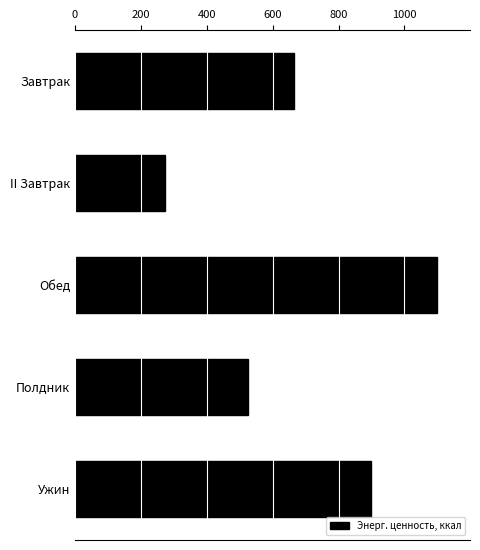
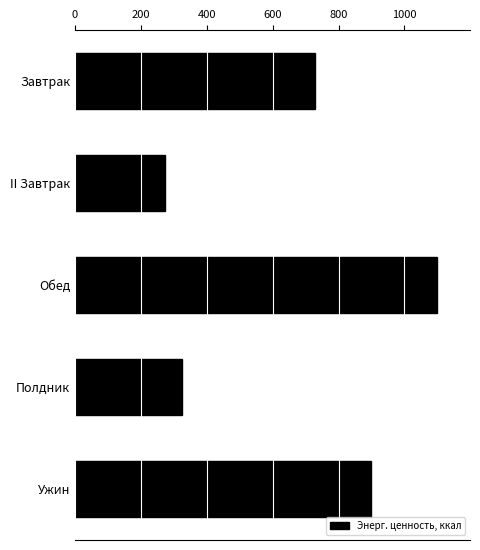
  {
-   "Завтрак": 670,
+   "Завтрак": 730,
    "II Завтрак": 270,
    "Обед": 1100,
-   "Полдник": 520,
+   "Полдник": 330,
    "Ужин": 900
  }
